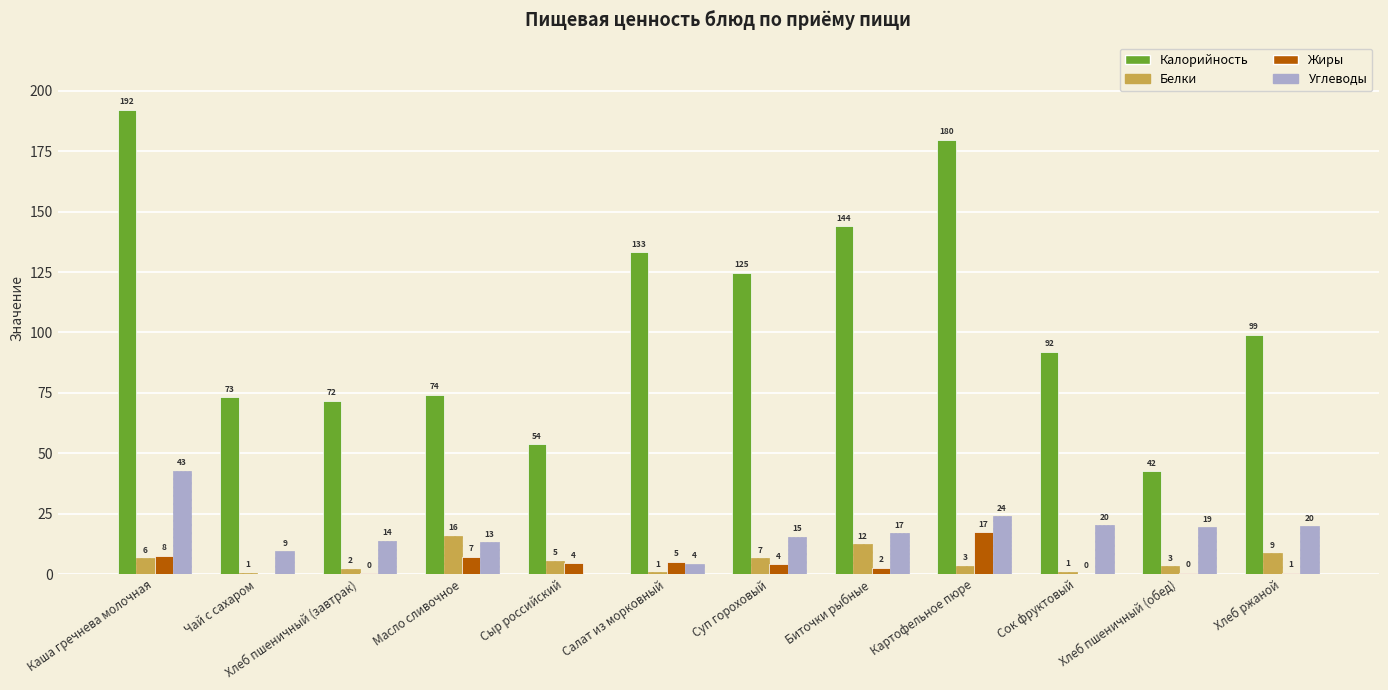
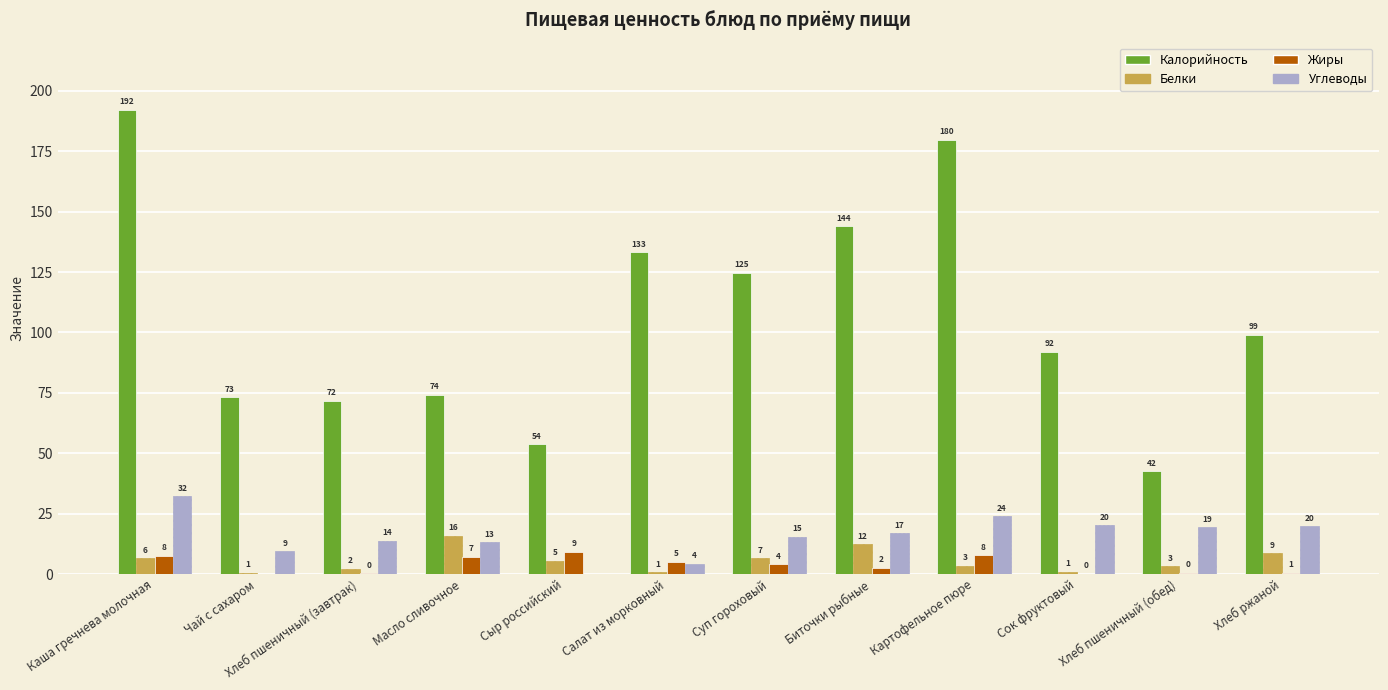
  {
    "Калорийность": {
      "Каша гречнева молочная": 192,
      "Чай с сахаром": 73,
      "Хлеб пшеничный (завтрак)": 72,
      "Масло сливочное": 74,
      "Сыр российский": 54,
      "Салат из морковный": 133,
      "Суп гороховый": 125,
      "Биточки рыбные": 144,
      "Картофельное пюре": 180,
      "Сок фруктовый": 92,
      "Хлеб пшеничный (обед)": 42,
      "Хлеб ржаной": 99
    },
    "Белки": {
      "Каша гречнева молочная": 6,
      "Чай с сахаром": 1,
      "Хлеб пшеничный (завтрак)": 2,
      "Масло сливочное": 16,
      "Сыр российский": 5,
      "Салат из морковный": 1,
      "Суп гороховый": 7,
      "Биточки рыбные": 12,
      "Картофельное пюре": 3,
      "Сок фруктовый": 1,
      "Хлеб пшеничный (обед)": 3,
      "Хлеб ржаной": 9
    },
    "Жиры": {
      "Каша гречнева молочная": 8,
      "Хлеб пшеничный (завтрак)": 0,
      "Масло сливочное": 7,
-     "Сыр российский": 4,
+     "Сыр российский": 9,
      "Салат из морковный": 5,
      "Суп гороховый": 4,
      "Биточки рыбные": 2,
-     "Картофельное пюре": 17,
+     "Картофельное пюре": 8,
      "Сок фруктовый": 0,
      "Хлеб пшеничный (обед)": 0,
      "Хлеб ржаной": 1
    },
    "Углеводы": {
-     "Каша гречнева молочная": 43,
+     "Каша гречнева молочная": 32,
      "Чай с сахаром": 9,
      "Хлеб пшеничный (завтрак)": 14,
      "Масло сливочное": 13,
      "Салат из морковный": 4,
      "Суп гороховый": 15,
      "Биточки рыбные": 17,
      "Картофельное пюре": 24,
      "Сок фруктовый": 20,
      "Хлеб пшеничный (обед)": 19,
      "Хлеб ржаной": 20
    }
  }
